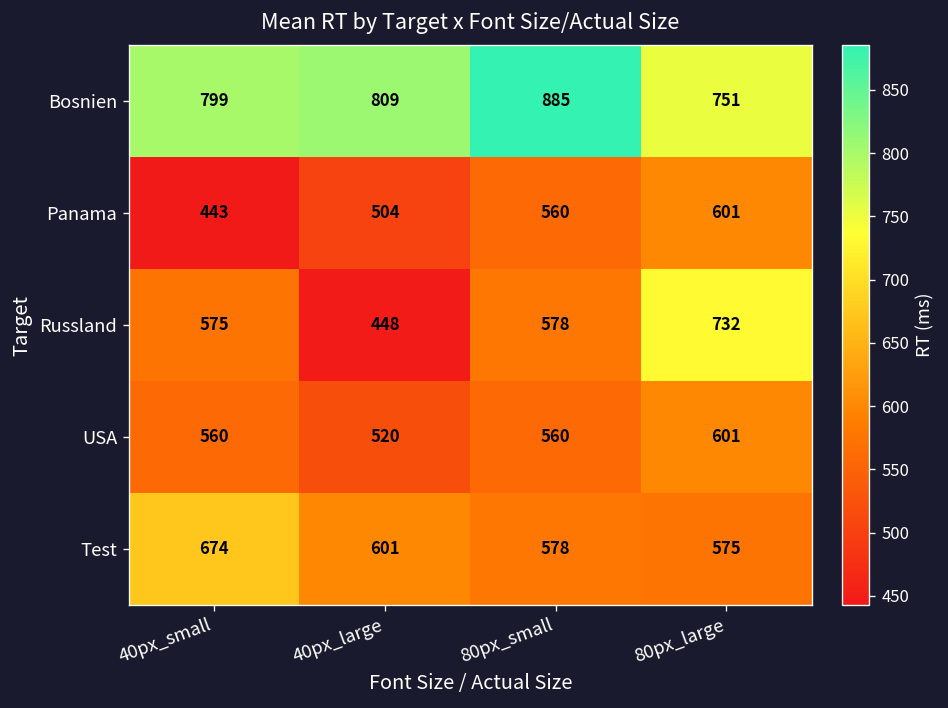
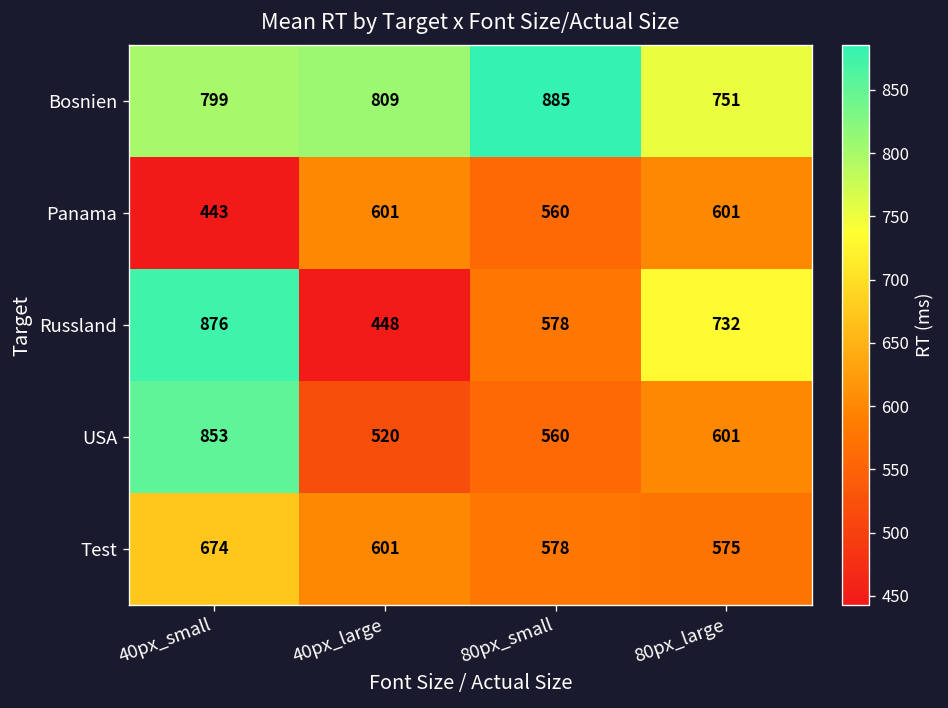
  {
    "Bosnien": {
      "40px_small": 799,
      "40px_large": 809,
      "80px_small": 885,
      "80px_large": 751
    },
    "Panama": {
      "40px_small": 443,
-     "40px_large": 504,
+     "40px_large": 601,
      "80px_small": 560,
      "80px_large": 601
    },
    "Russland": {
-     "40px_small": 575,
+     "40px_small": 876,
      "40px_large": 448,
      "80px_small": 578,
      "80px_large": 732
    },
    "USA": {
-     "40px_small": 560,
+     "40px_small": 853,
      "40px_large": 520,
      "80px_small": 560,
      "80px_large": 601
    },
    "Test": {
      "40px_small": 674,
      "40px_large": 601,
      "80px_small": 578,
      "80px_large": 575
    }
  }
